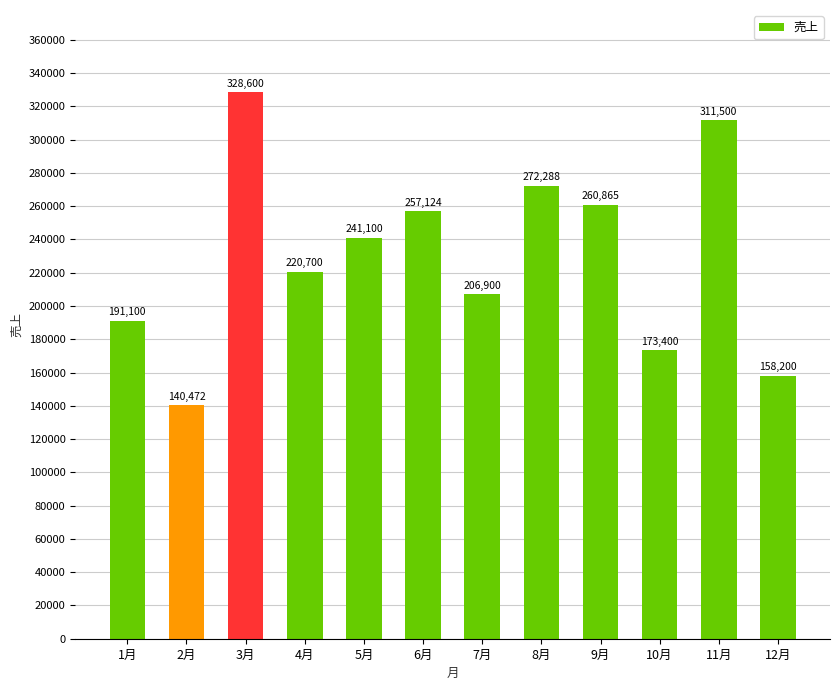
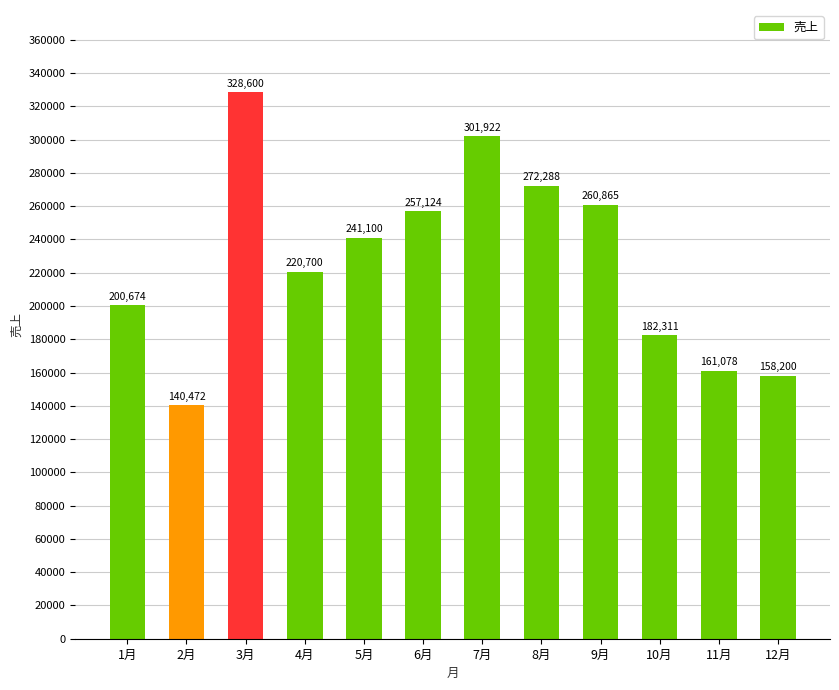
  {
-   "1月": "191,100",
+   "1月": "200,674",
    "2月": "140,472",
    "3月": "328,600",
    "4月": "220,700",
    "5月": "241,100",
    "6月": "257,124",
-   "7月": "206,900",
+   "7月": "301,922",
    "8月": "272,288",
    "9月": "260,865",
-   "10月": "173,400",
-   "11月": "311,500",
+   "10月": "182,311",
+   "11月": "161,078",
    "12月": "158,200"
  }
